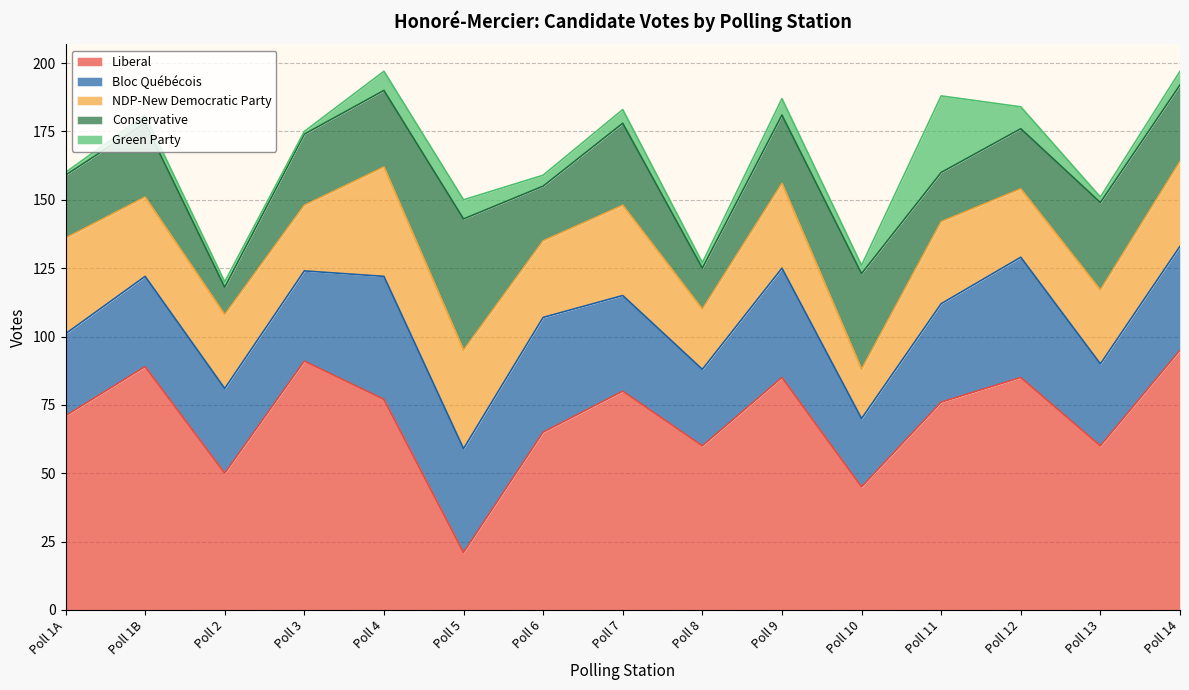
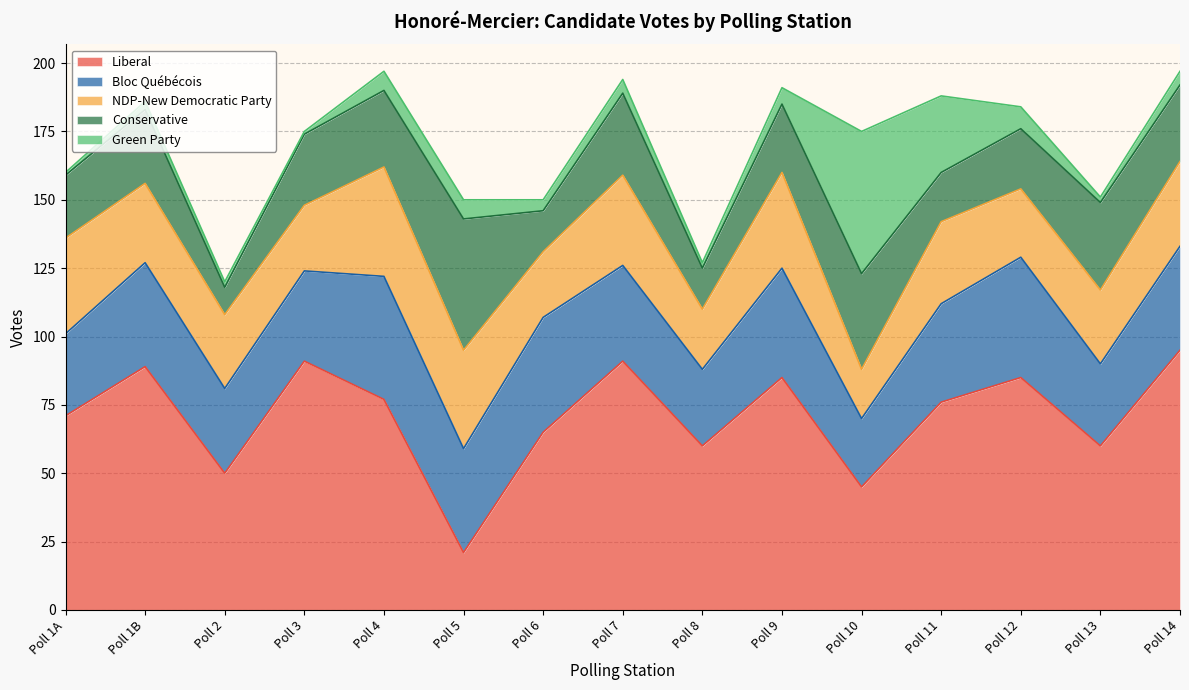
  {
    "Liberal": {
      "Poll 1A": 71,
      "Poll 1B": 89,
      "Poll 2": 50,
      "Poll 3": 91,
      "Poll 4": 77,
      "Poll 5": 21,
      "Poll 6": 65,
-     "Poll 7": 80,
+     "Poll 7": 91,
      "Poll 8": 60,
      "Poll 9": 85,
      "Poll 10": 45,
      "Poll 11": 76,
      "Poll 12": 85,
      "Poll 13": 60,
      "Poll 14": 95
    },
    "Bloc Québécois": {
      "Poll 1A": 30,
-     "Poll 1B": 33,
+     "Poll 1B": 38,
      "Poll 2": 31,
      "Poll 3": 33,
      "Poll 4": 45,
      "Poll 5": 38,
      "Poll 6": 42,
      "Poll 7": 35,
      "Poll 8": 28,
      "Poll 9": 40,
      "Poll 10": 25,
      "Poll 11": 36,
      "Poll 12": 44,
      "Poll 13": 30,
      "Poll 14": 38
    },
    "NDP-New Democratic Party": {
      "Poll 1A": 35,
      "Poll 1B": 29,
      "Poll 2": 27,
      "Poll 3": 24,
      "Poll 4": 40,
      "Poll 5": 36,
-     "Poll 6": 28,
+     "Poll 6": 24,
      "Poll 7": 33,
      "Poll 8": 22,
-     "Poll 9": 31,
+     "Poll 9": 35,
      "Poll 10": 18,
      "Poll 11": 30,
      "Poll 12": 25,
      "Poll 13": 27,
      "Poll 14": 31
    },
    "Conservative": {
      "Poll 1A": 23,
      "Poll 2": 10,
      "Poll 3": 26,
      "Poll 4": 28,
      "Poll 5": 48,
-     "Poll 6": 20,
+     "Poll 6": 15,
      "Poll 7": 30,
      "Poll 8": 15,
      "Poll 9": 25,
      "Poll 10": 35,
      "Poll 11": 18,
      "Poll 12": 22,
      "Poll 13": 32,
      "Poll 14": 28
    },
    "Green Party": {
      "Poll 1A": 1,
      "Poll 2": 2,
      "Poll 3": 1,
      "Poll 4": 7,
      "Poll 5": 7,
      "Poll 6": 4,
      "Poll 7": 5,
      "Poll 8": 2,
      "Poll 9": 6,
-     "Poll 10": 3,
+     "Poll 10": 52,
      "Poll 11": 28,
      "Poll 12": 8,
      "Poll 13": 2,
      "Poll 14": 5
    }
  }
